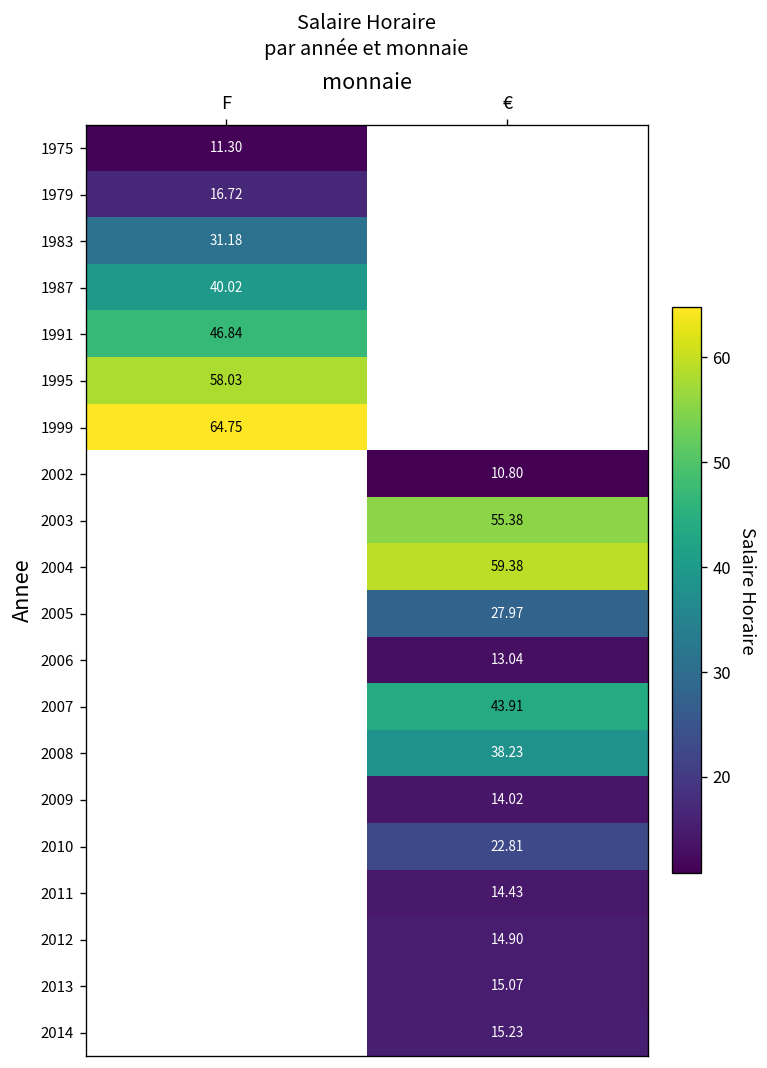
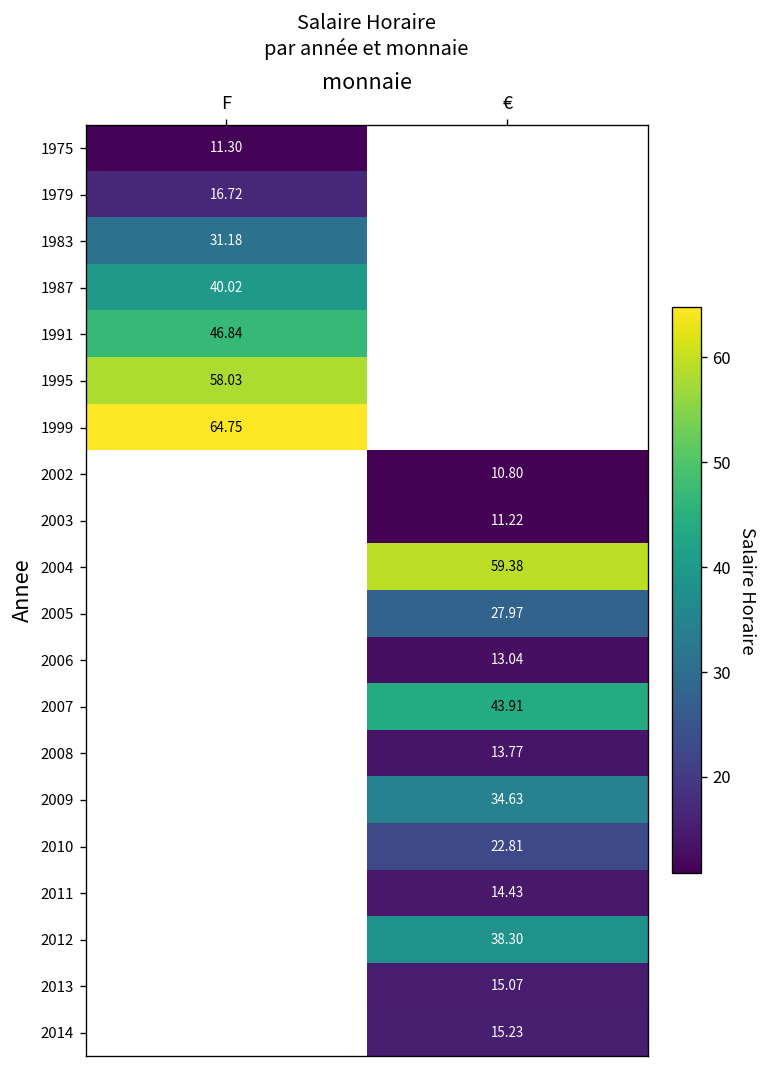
  {
    "1975": {
      "F": 11.30
    },
    "1979": {
      "F": 16.72
    },
    "1983": {
      "F": 31.18
    },
    "1987": {
      "F": 40.02
    },
    "1991": {
      "F": 46.84
    },
    "1995": {
      "F": 58.03
    },
    "1999": {
      "F": 64.75
    },
    "2002": {
      "€": 10.80
    },
    "2003": {
-     "€": 55.38
+     "€": 11.22
    },
    "2004": {
      "€": 59.38
    },
    "2005": {
      "€": 27.97
    },
    "2006": {
      "€": 13.04
    },
    "2007": {
      "€": 43.91
    },
    "2008": {
-     "€": 38.23
+     "€": 13.77
    },
    "2009": {
-     "€": 14.02
+     "€": 34.63
    },
    "2010": {
      "€": 22.81
    },
    "2011": {
      "€": 14.43
    },
    "2012": {
-     "€": 14.90
+     "€": 38.30
    },
    "2013": {
      "€": 15.07
    },
    "2014": {
      "€": 15.23
    }
  }
